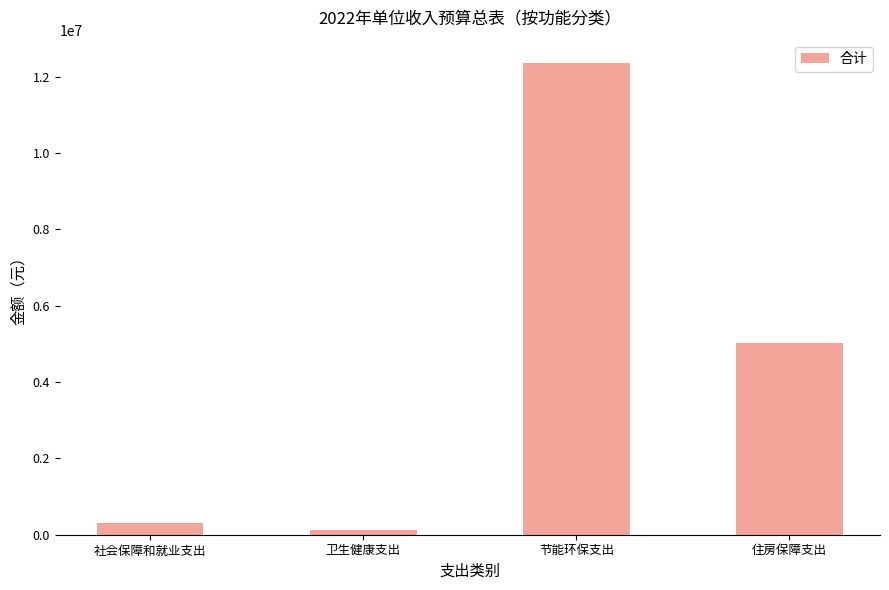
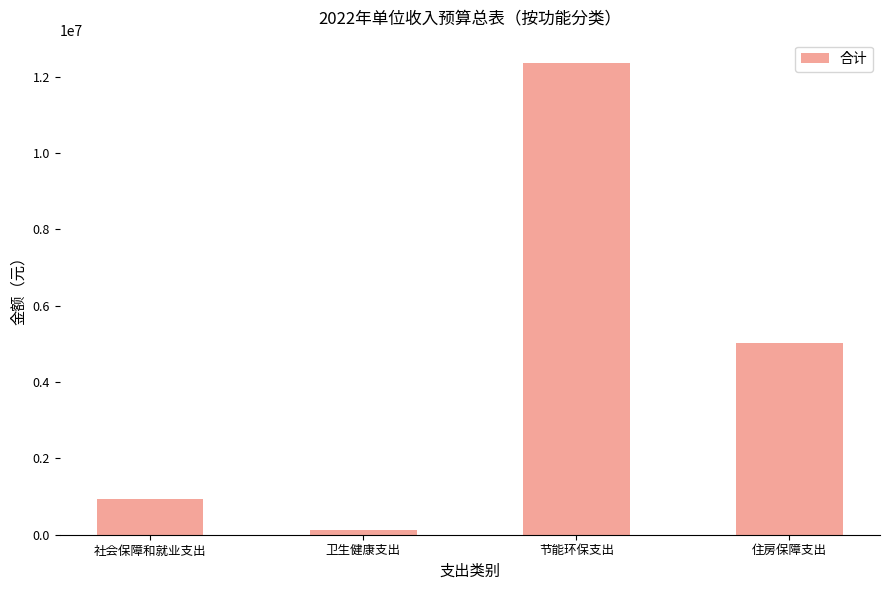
  {
-   "社会保障和就业支出": 300000,
+   "社会保障和就业支出": 900000,
    "卫生健康支出": 100000,
    "节能环保支出": 12400000,
    "住房保障支出": 5000000
  }
